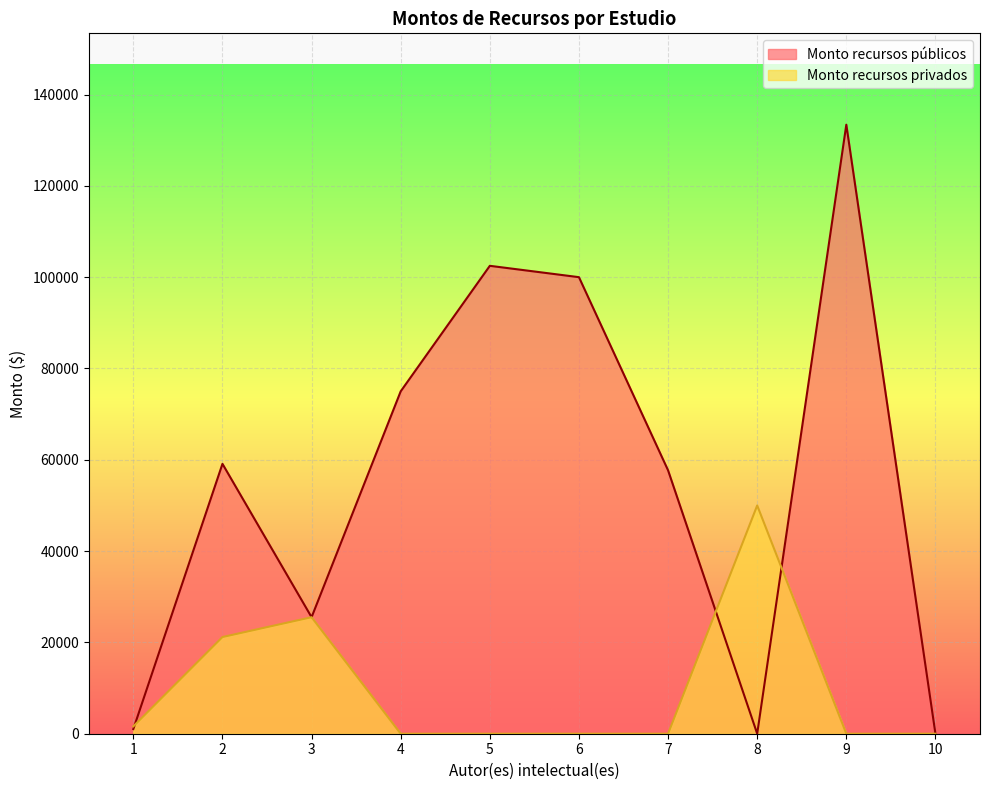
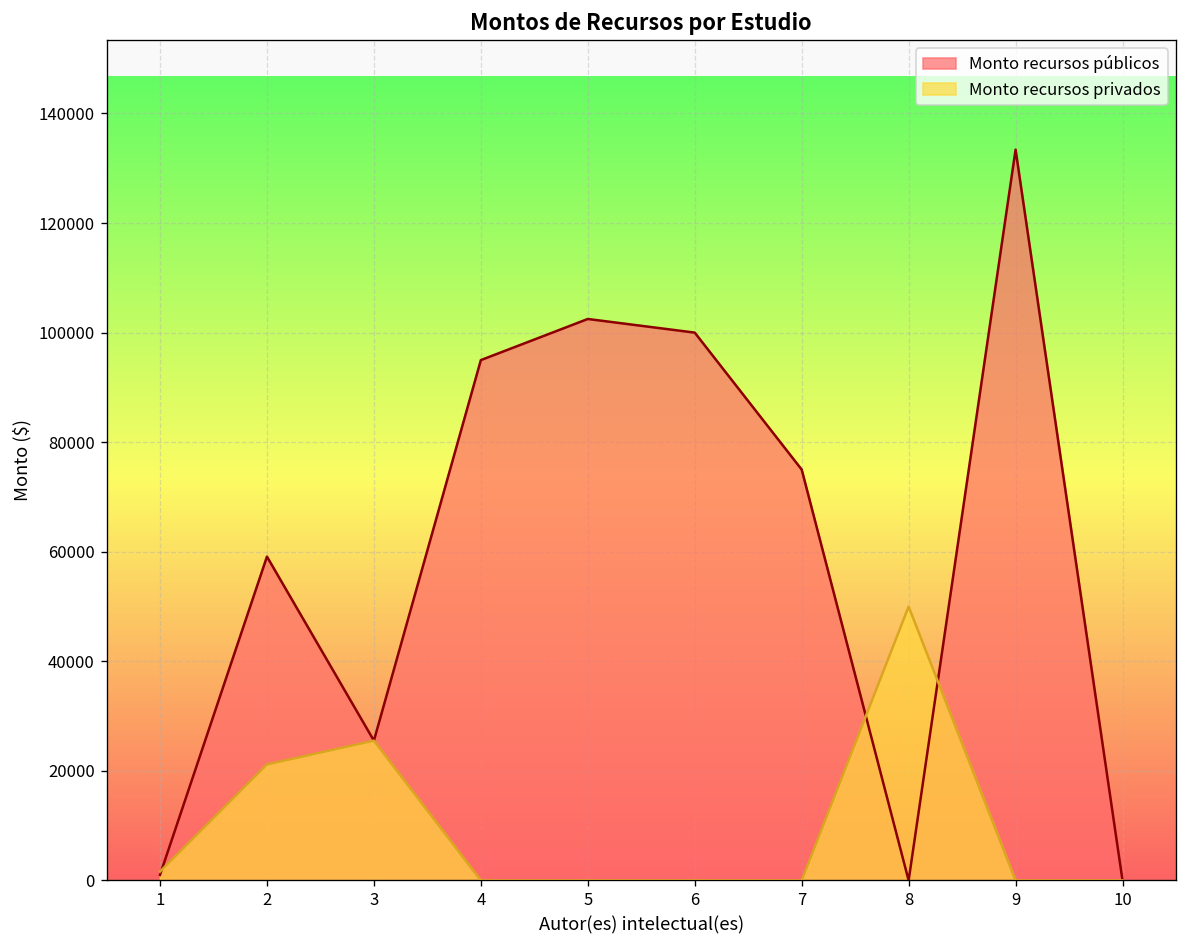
  {
    "Monto recursos públicos": {
      "1": 1000,
      "2": 59000,
-     "4": 75000,
+     "4": 95000,
      "5": 102000,
      "6": 100000,
-     "7": 58000,
+     "7": 75000,
      "8": 0,
      "9": 133000
    },
    "Monto recursos privados": {
      "1": 2000,
      "2": 21000,
      "4": 0,
      "5": 0,
      "6": 0,
      "7": 0,
      "8": 50000,
      "9": 0
    }
  }
